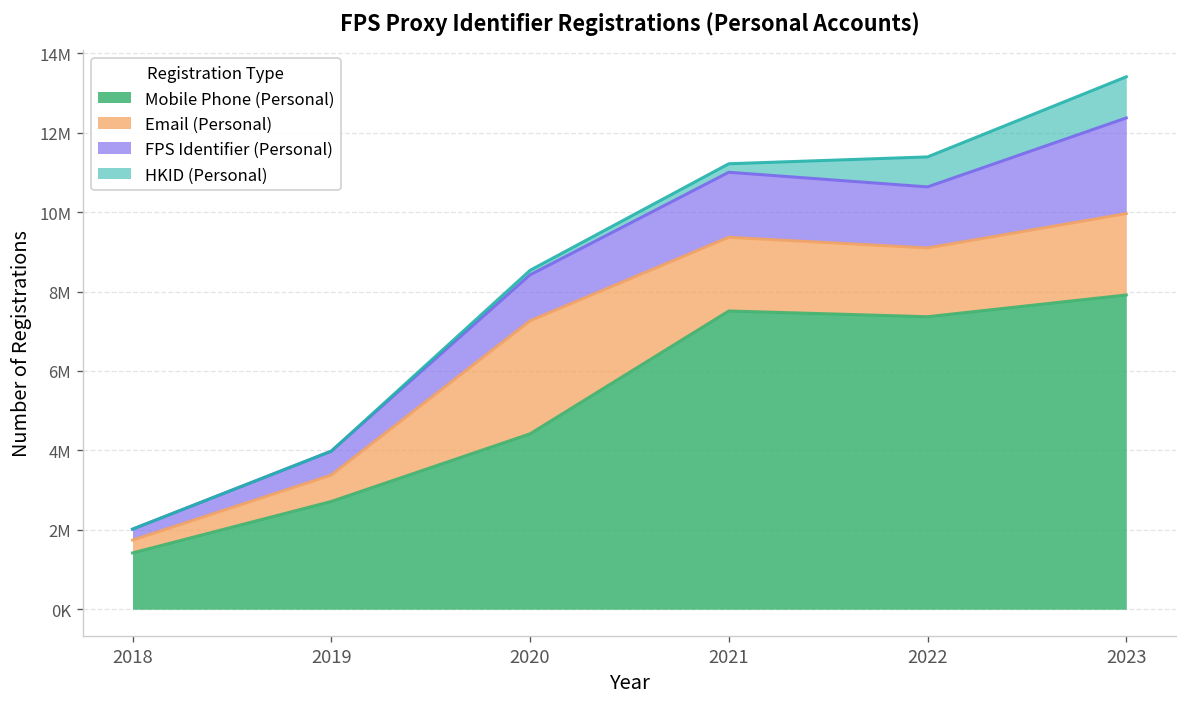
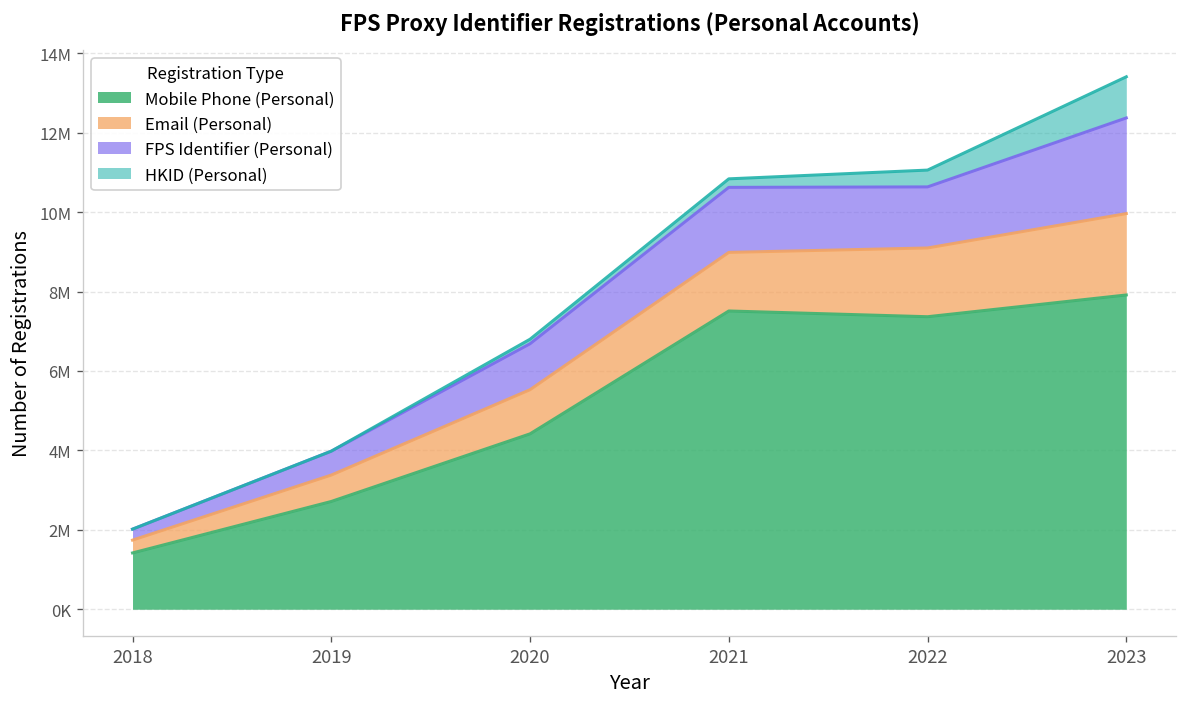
  {
    "Mobile Phone (Personal)": {
      "2018": 1400000,
      "2019": 2700000,
      "2020": 4400000,
      "2021": 7500000,
      "2022": 7400000,
      "2023": 7900000
    },
    "Email (Personal)": {
      "2018": 300000,
      "2019": 700000,
-     "2020": 2800000,
-     "2021": 1900000,
+     "2020": 1100000,
+     "2021": 1500000,
      "2022": 1700000,
      "2023": 2000000
    },
    "FPS Identifier (Personal)": {
      "2020": 1200000,
      "2021": 1600000,
      "2022": 1500000,
      "2023": 2400000
    },
    "HKID (Personal)": {
      "2020": 100000,
      "2021": 200000,
-     "2022": 800000,
+     "2022": 400000,
      "2023": 1000000
    }
  }
